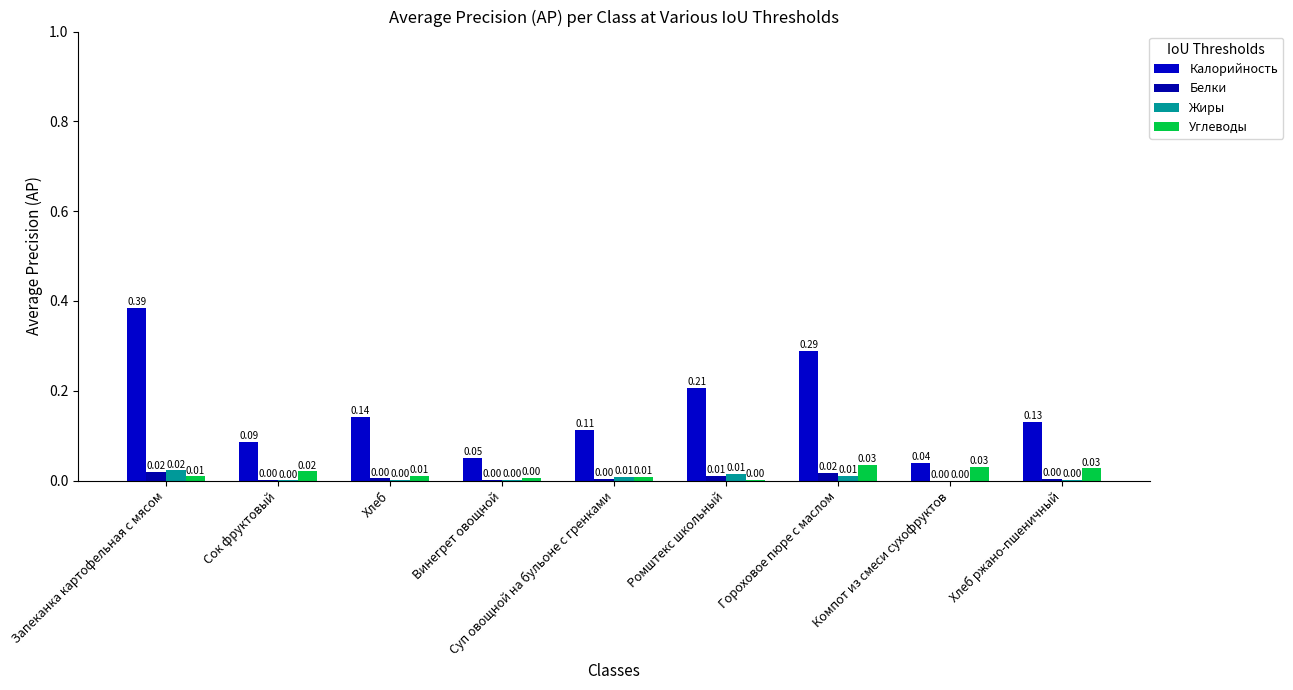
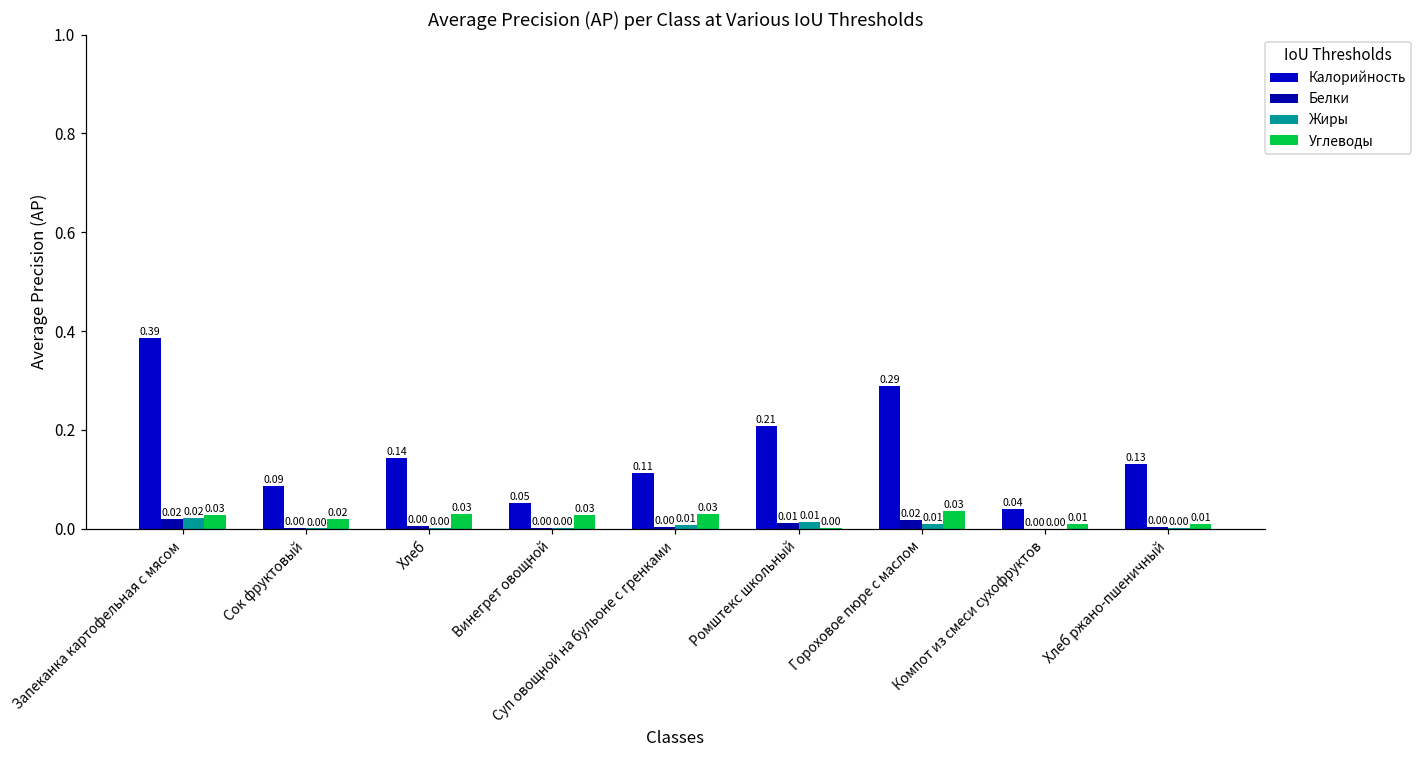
  {
    "Жиры": {
      "Запеканка картофельная с мясом": 0.02,
      "Сок фруктовый": 0.00,
      "Хлеб": 0.00,
      "Винегрет овощной": 0.00,
      "Суп овощной на бульоне с гренками": 0.01,
      "Ромштекс школьный": 0.01,
      "Гороховое пюре с маслом": 0.01,
      "Компот из смеси сухофруктов": 0.00,
      "Хлеб ржано-пшеничный": 0.00
    },
    "Углеводы": {
-     "Запеканка картофельная с мясом": 0.01,
+     "Запеканка картофельная с мясом": 0.03,
      "Сок фруктовый": 0.02,
-     "Хлеб": 0.01,
-     "Винегрет овощной": 0.00,
-     "Суп овощной на бульоне с гренками": 0.01,
+     "Хлеб": 0.03,
+     "Винегрет овощной": 0.03,
+     "Суп овощной на бульоне с гренками": 0.03,
      "Ромштекс школьный": 0.00,
      "Гороховое пюре с маслом": 0.03,
-     "Компот из смеси сухофруктов": 0.03,
-     "Хлеб ржано-пшеничный": 0.03
+     "Компот из смеси сухофруктов": 0.01,
+     "Хлеб ржано-пшеничный": 0.01
    }
  }
